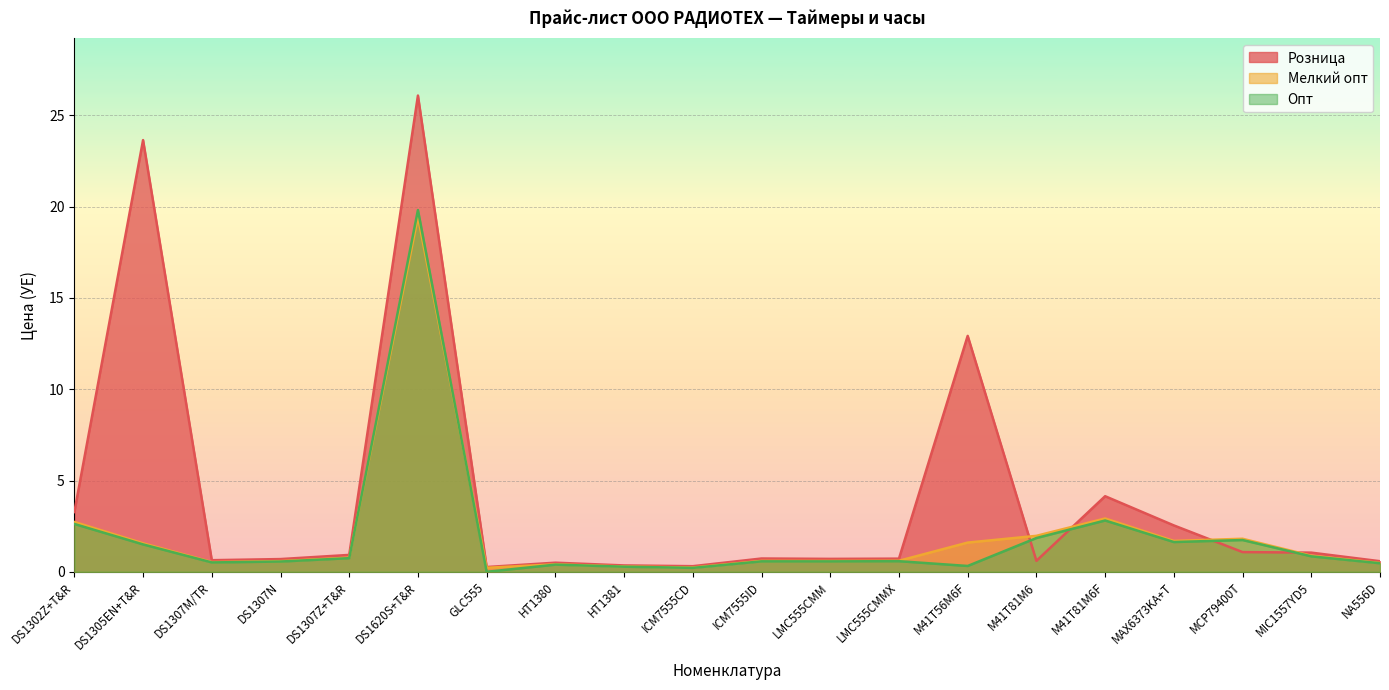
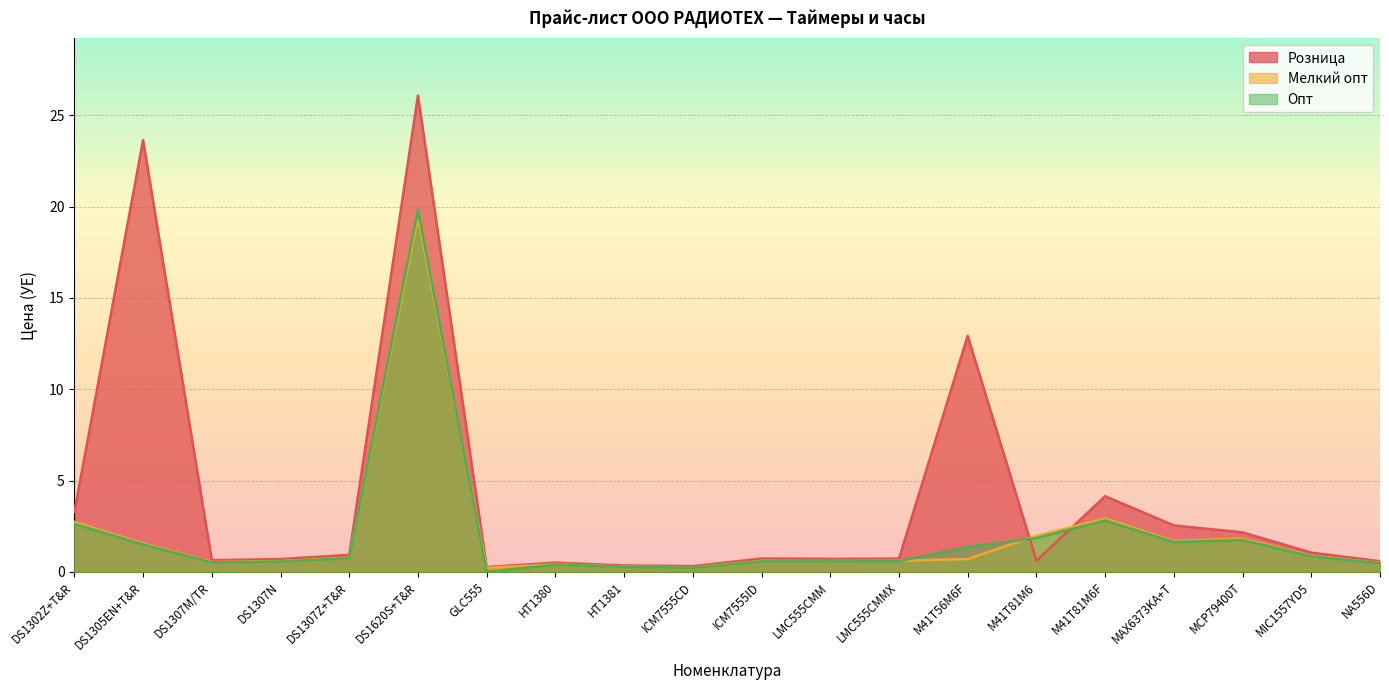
  {
    "Розница": {
      "DS1302Z+T&R": 3.3,
      "DS1305EN+T&R": 23.6,
      "DS1307Z+T&R": 0.9,
      "DS1620S+T&R": 26.1,
      "M41T56M6F": 12.9,
      "M41T81M6": 0.6,
      "M41T81M6F": 4.1,
      "MAX6373KA+T": 2.5,
-     "MCP79400T": 1.1,
+     "MCP79400T": 2.2,
      "MIC1557YD5": 1.1
    },
    "Мелкий опт": {
      "DS1620S+T&R": 19.4,
-     "M41T56M6F": 1.6
+     "M41T56M6F": 0.7
    },
    "Опт": {
      "DS1620S+T&R": 19.8,
      "GLC555": 0.0,
-     "M41T56M6F": 0.3
+     "M41T56M6F": 1.4
    }
  }
